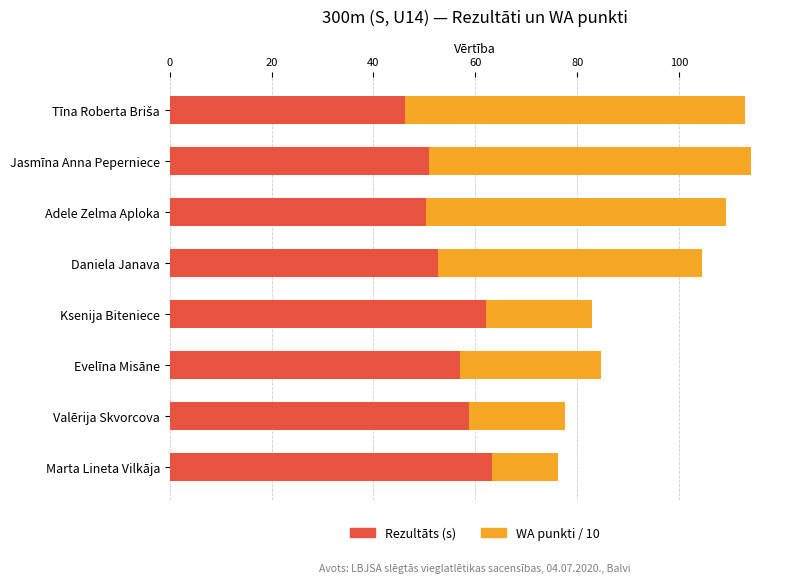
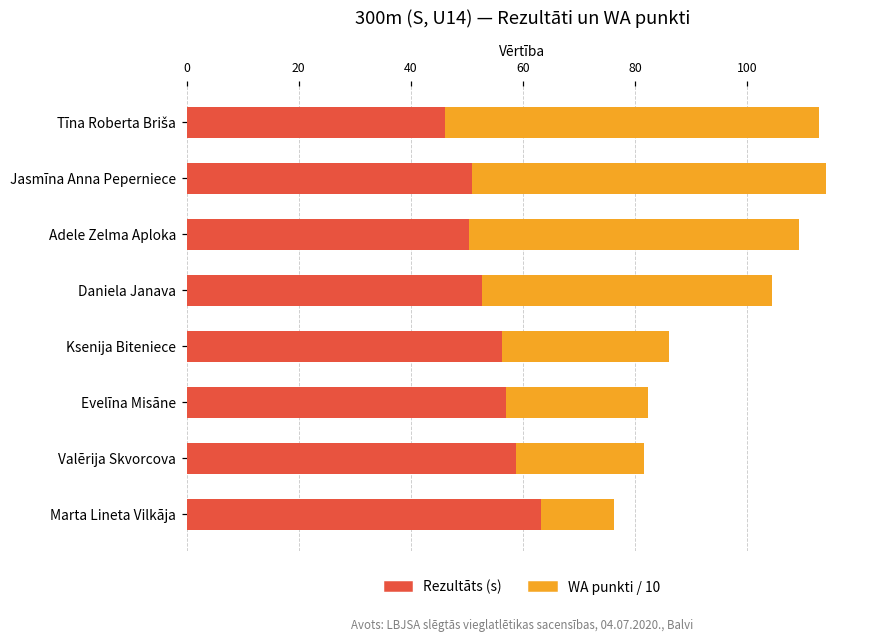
  {
    "Rezultāts (s)": {
      "Tīna Roberta Briša": 46,
      "Jasmīna Anna Peperniece": 51,
      "Adele Zelma Aploka": 50,
      "Daniela Janava": 53,
-     "Ksenija Biteniece": 62,
+     "Ksenija Biteniece": 56,
      "Evelīna Misāne": 57,
      "Valērija Skvorcova": 59,
      "Marta Lineta Vilkāja": 63
    },
    "WA punkti / 10": {
      "Tīna Roberta Briša": 67,
      "Jasmīna Anna Peperniece": 63,
      "Adele Zelma Aploka": 59,
      "Daniela Janava": 52,
-     "Ksenija Biteniece": 21,
-     "Evelīna Misāne": 28,
-     "Valērija Skvorcova": 19,
+     "Ksenija Biteniece": 30,
+     "Evelīna Misāne": 25,
+     "Valērija Skvorcova": 23,
      "Marta Lineta Vilkāja": 13
    }
  }
